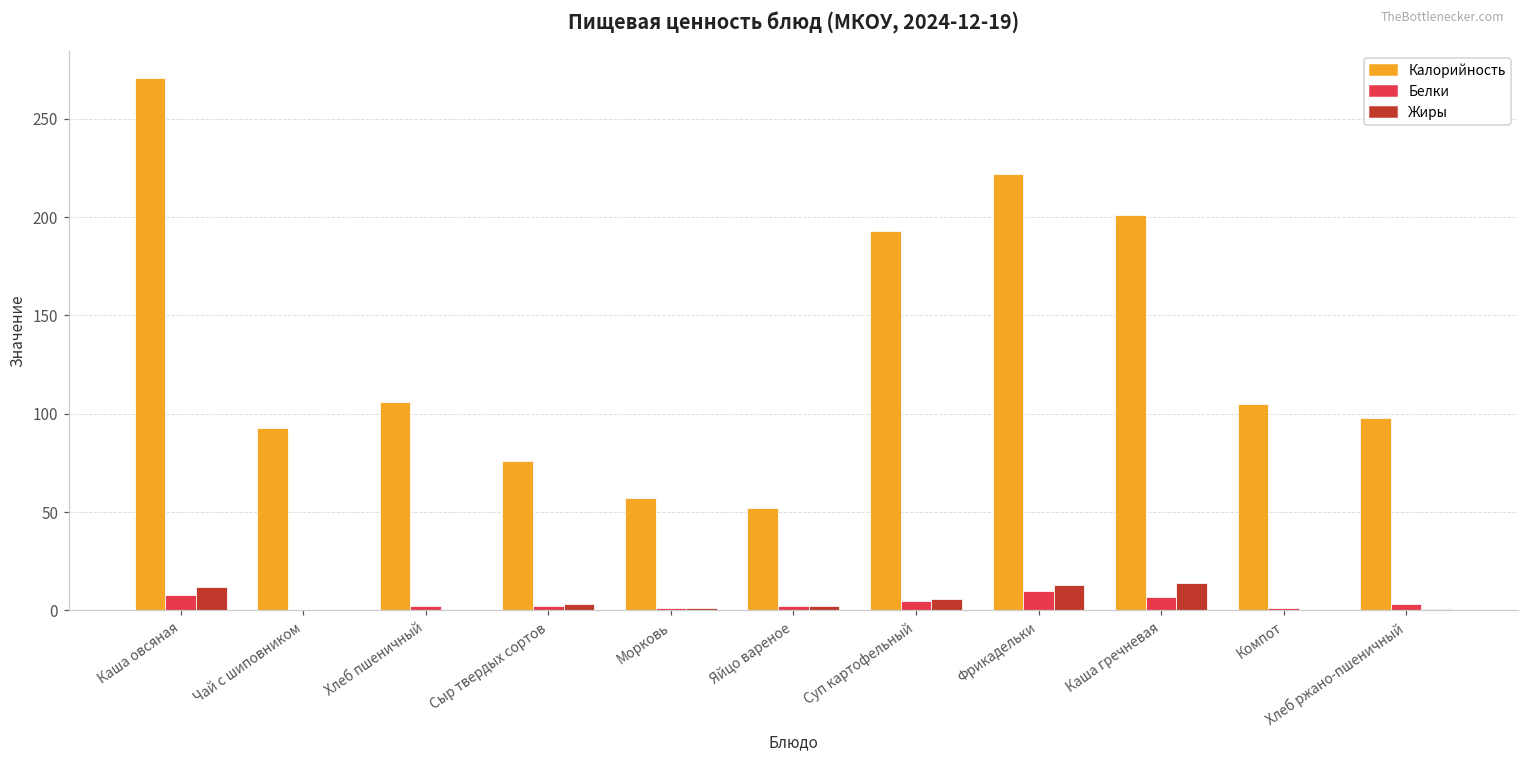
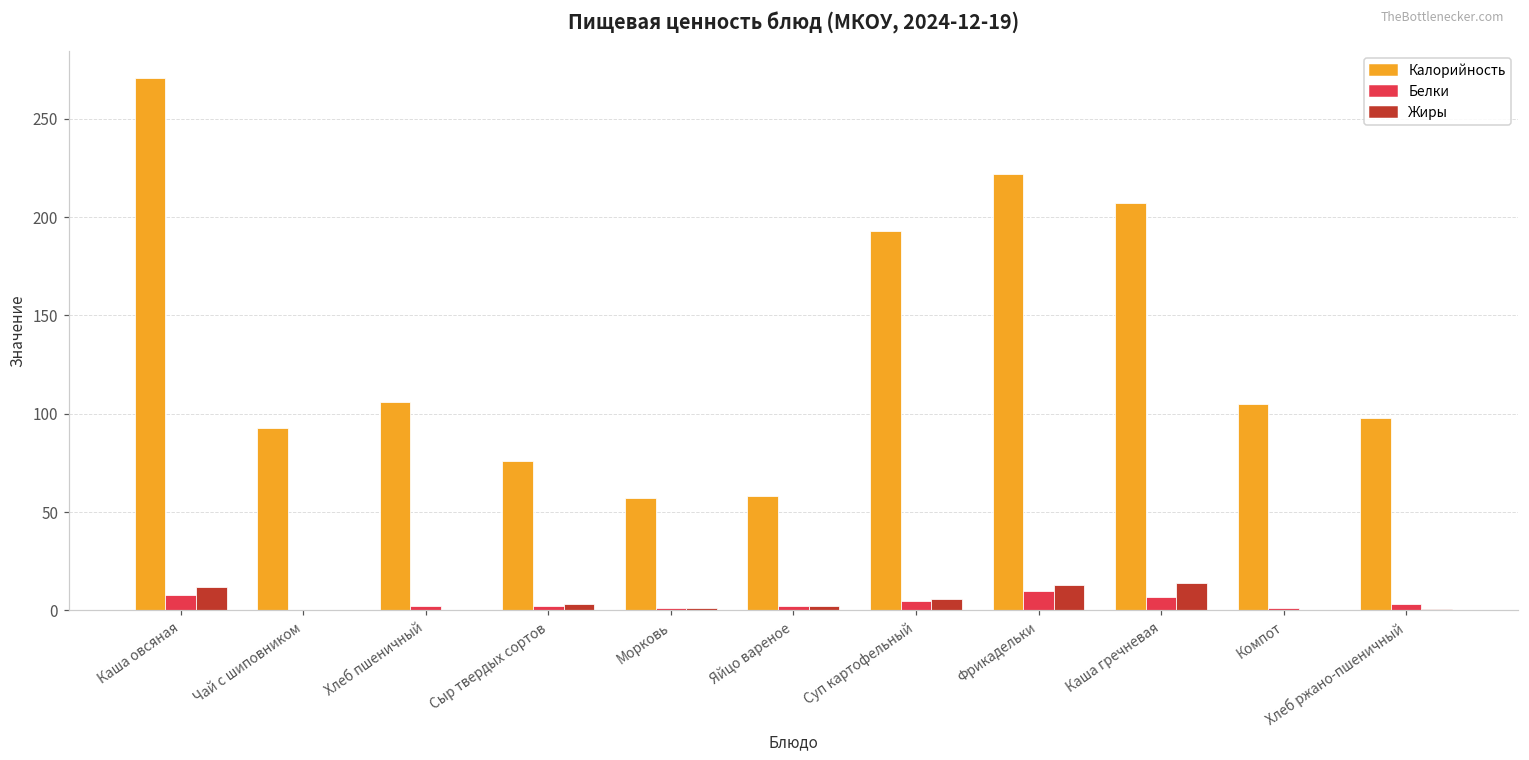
  {
    "Калорийность": {
      "Каша овсяная": 271,
      "Чай с шиповником": 93,
      "Хлеб пшеничный": 106,
      "Сыр твердых сортов": 76,
      "Морковь": 57,
-     "Яйцо вареное": 52,
+     "Яйцо вареное": 58,
      "Суп картофельный": 193,
      "Фрикадельки": 222,
-     "Каша гречневая": 201,
+     "Каша гречневая": 207,
      "Компот": 105,
      "Хлеб ржано-пшеничный": 98
    }
  }
